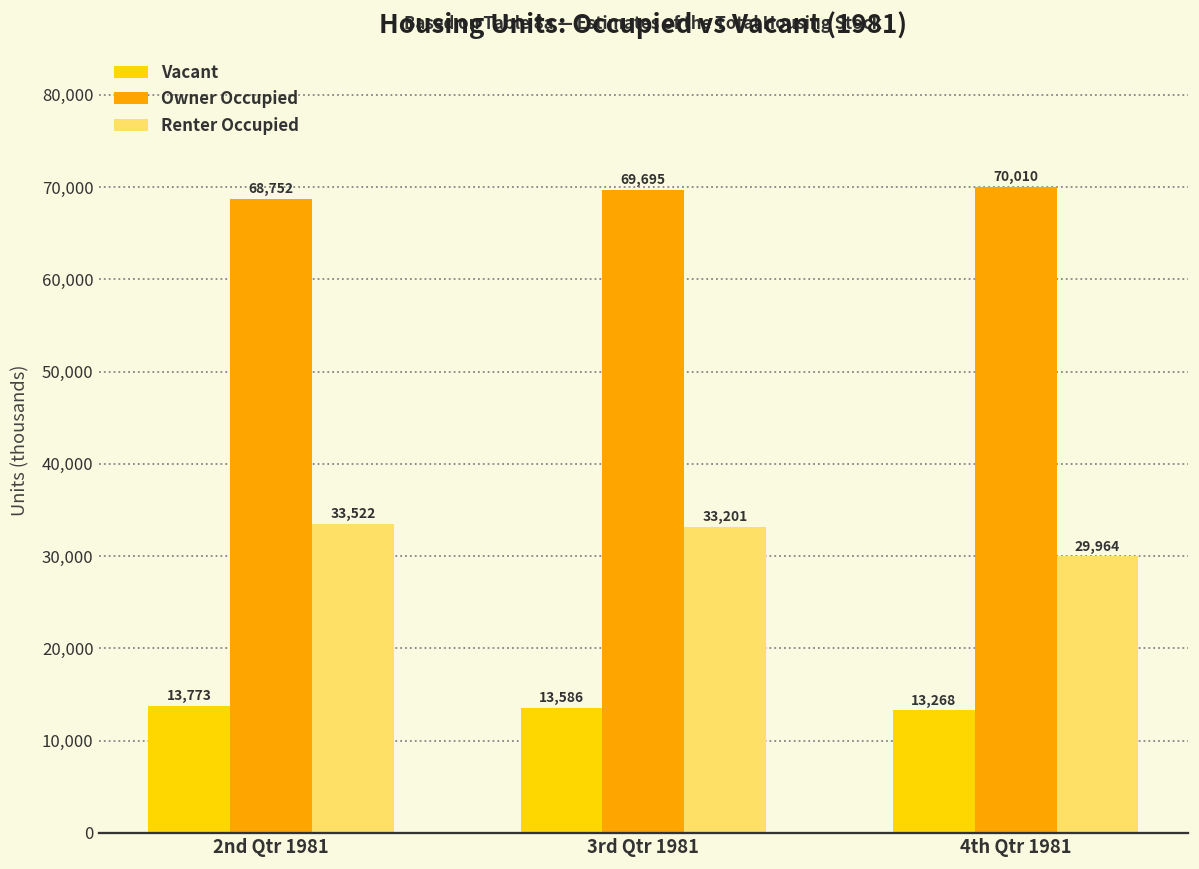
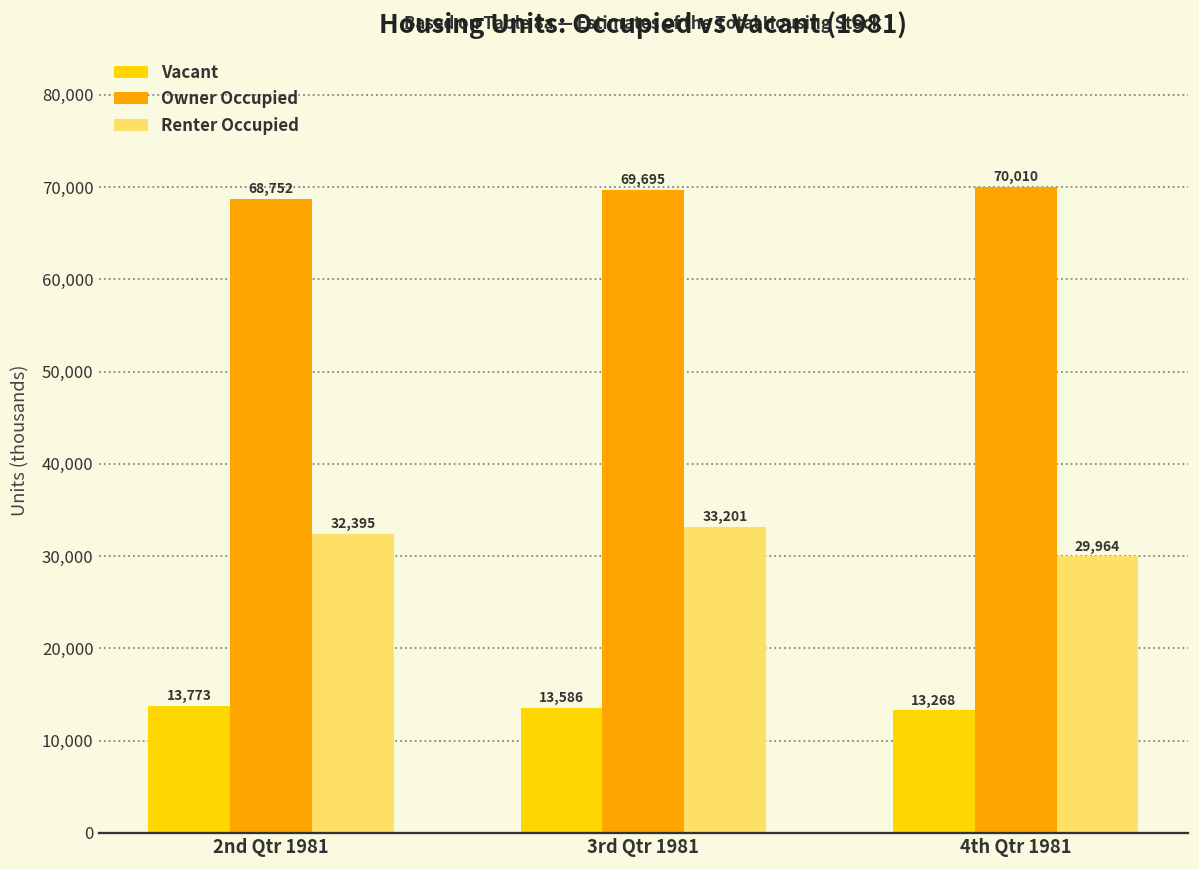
  {
    "Renter Occupied": {
-     "2nd Qtr 1981": "33,522",
+     "2nd Qtr 1981": "32,395",
      "3rd Qtr 1981": "33,201",
      "4th Qtr 1981": "29,964"
    }
  }
